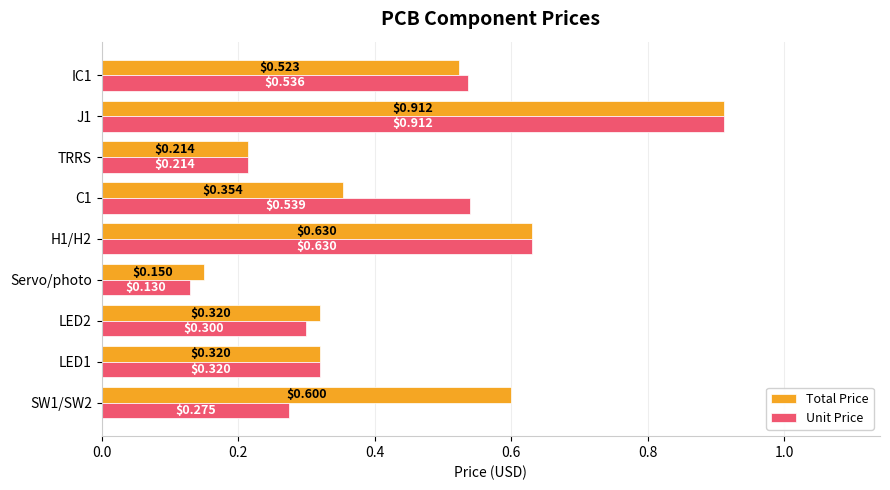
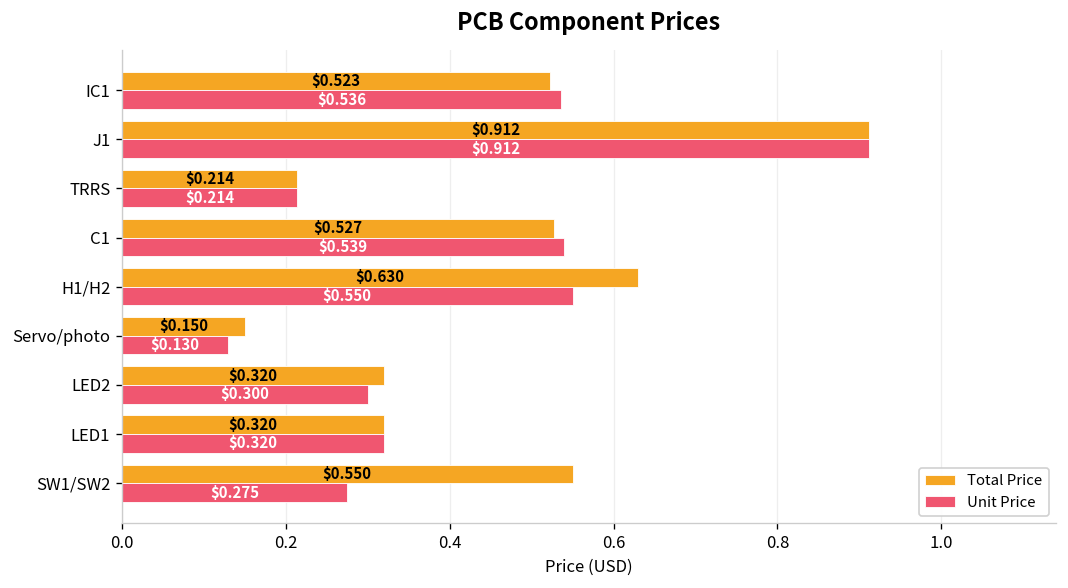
  {
    "Total Price": {
      "IC1": "$0.523",
      "J1": "$0.912",
      "TRRS": "$0.214",
-     "C1": "$0.354",
+     "C1": "$0.527",
      "H1/H2": "$0.630",
      "Servo/photo": "$0.150",
      "LED2": "$0.320",
      "LED1": "$0.320",
-     "SW1/SW2": "$0.600"
+     "SW1/SW2": "$0.550"
    },
    "Unit Price": {
      "IC1": "$0.536",
      "J1": "$0.912",
      "TRRS": "$0.214",
      "C1": "$0.539",
-     "H1/H2": "$0.630",
+     "H1/H2": "$0.550",
      "Servo/photo": "$0.130",
      "LED2": "$0.300",
      "LED1": "$0.320",
      "SW1/SW2": "$0.275"
    }
  }
